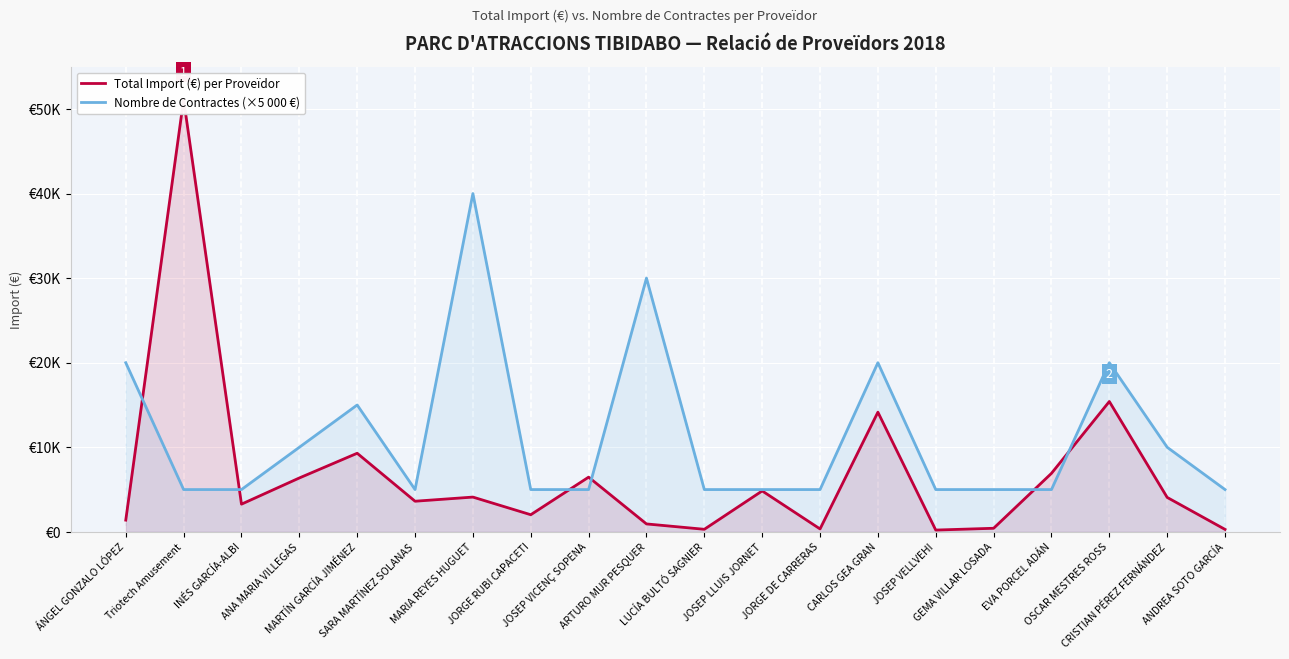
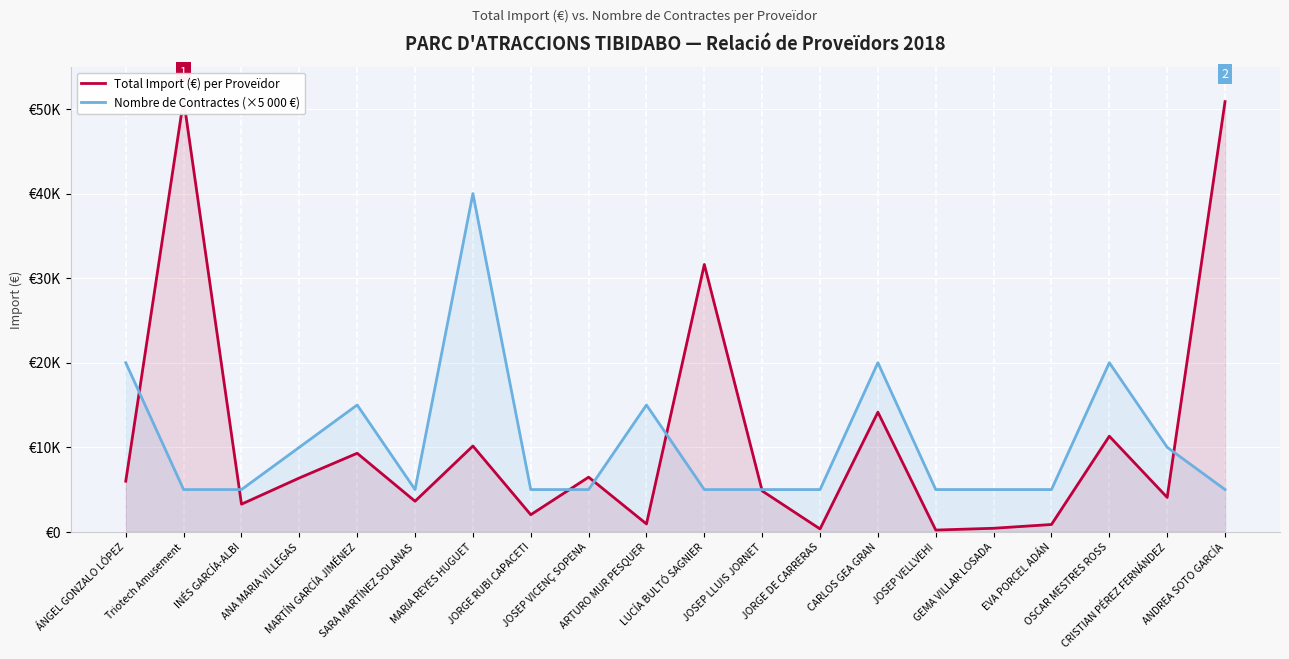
  {
    "Total Import (€) per Proveïdor": {
-     "ÁNGEL GONZALO LÓPEZ": "€1000",
+     "ÁNGEL GONZALO LÓPEZ": "€6000",
      "INÉS GARCÍA-ALBI": "€3000",
      "ANA MARIA VILLEGAS": "€6000",
      "MARTÍN GARCÍA JIMÉNEZ": "€9000",
      "SARA MARTÍNEZ SOLANAS": "€4000",
-     "MARIA REYES HUGUET": "€4000",
+     "MARIA REYES HUGUET": "€10000",
      "JORGE RUBI CAPACETI": "€2000",
      "JOSEP VICENÇ SOPENA": "€6000",
      "ARTURO MUR PESQUER": "€1000",
-     "LUCÍA BULTÓ SAGNIER": "€0",
+     "LUCÍA BULTÓ SAGNIER": "€32000",
      "JORGE DE CARRERAS": "€0",
      "CARLOS GEA GRAN": "€14000",
      "JOSEP VELLVEHI": "€0",
      "GEMA VILLAR LOSADA": "€0",
-     "EVA PORCEL ADÁN": "€7000",
-     "OSCAR MESTRES ROSS": "€15000",
+     "EVA PORCEL ADÁN": "€1000",
+     "OSCAR MESTRES ROSS": "€11000",
      "CRISTIAN PÉREZ FERNÁNDEZ": "€4000",
-     "ANDREA SOTO GARCÍA": "€0"
+     "ANDREA SOTO GARCÍA": "€51000"
    },
    "Nombre de Contractes (×5 000 €)": {
      "ÁNGEL GONZALO LÓPEZ": "€20000",
      "Triotech Amusement": "€5000",
      "INÉS GARCÍA-ALBI": "€5000",
      "ANA MARIA VILLEGAS": "€10000",
      "MARTÍN GARCÍA JIMÉNEZ": "€15000",
      "SARA MARTÍNEZ SOLANAS": "€5000",
      "MARIA REYES HUGUET": "€40000",
      "JORGE RUBI CAPACETI": "€5000",
      "JOSEP VICENÇ SOPENA": "€5000",
-     "ARTURO MUR PESQUER": "€30000",
+     "ARTURO MUR PESQUER": "€15000",
      "LUCÍA BULTÓ SAGNIER": "€5000",
      "JORGE DE CARRERAS": "€5000",
      "CARLOS GEA GRAN": "€20000",
      "JOSEP VELLVEHI": "€5000",
      "GEMA VILLAR LOSADA": "€5000",
      "EVA PORCEL ADÁN": "€5000",
      "OSCAR MESTRES ROSS": "€20000",
      "CRISTIAN PÉREZ FERNÁNDEZ": "€10000",
      "ANDREA SOTO GARCÍA": "€5000"
    }
  }
